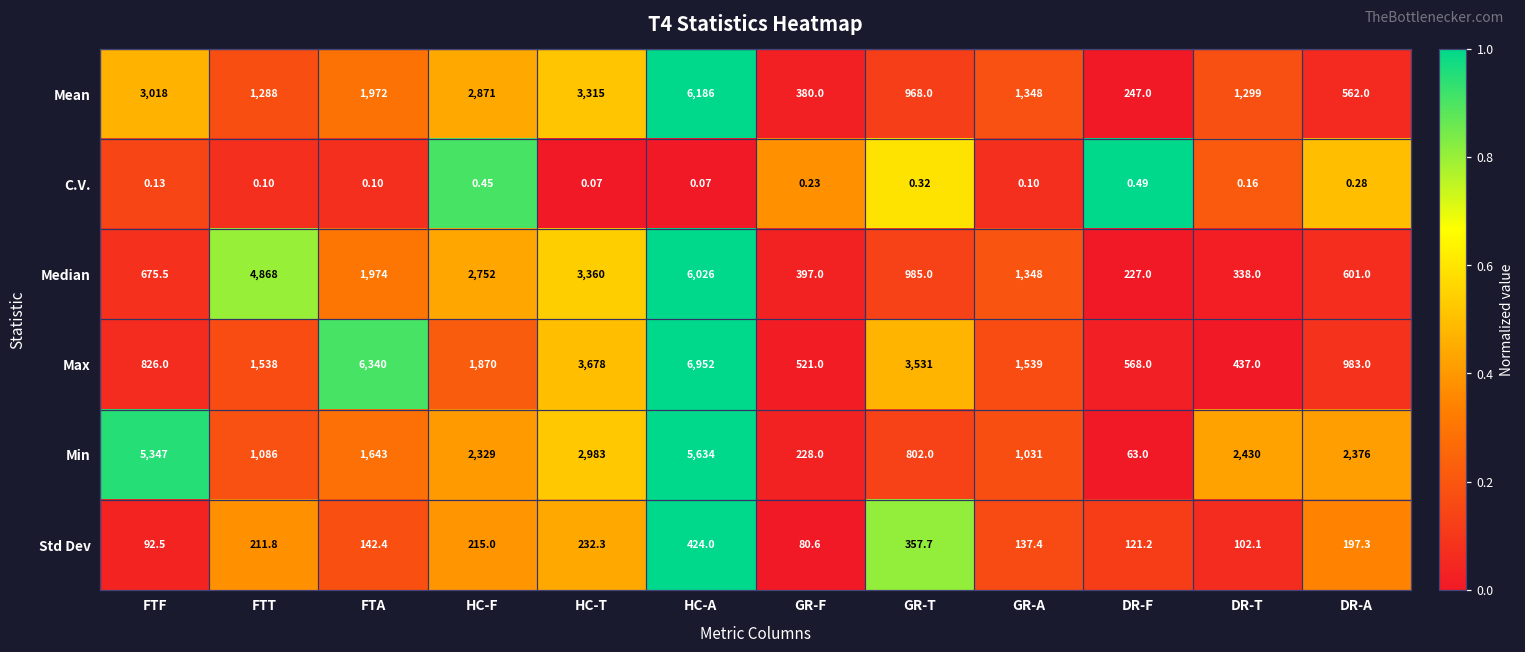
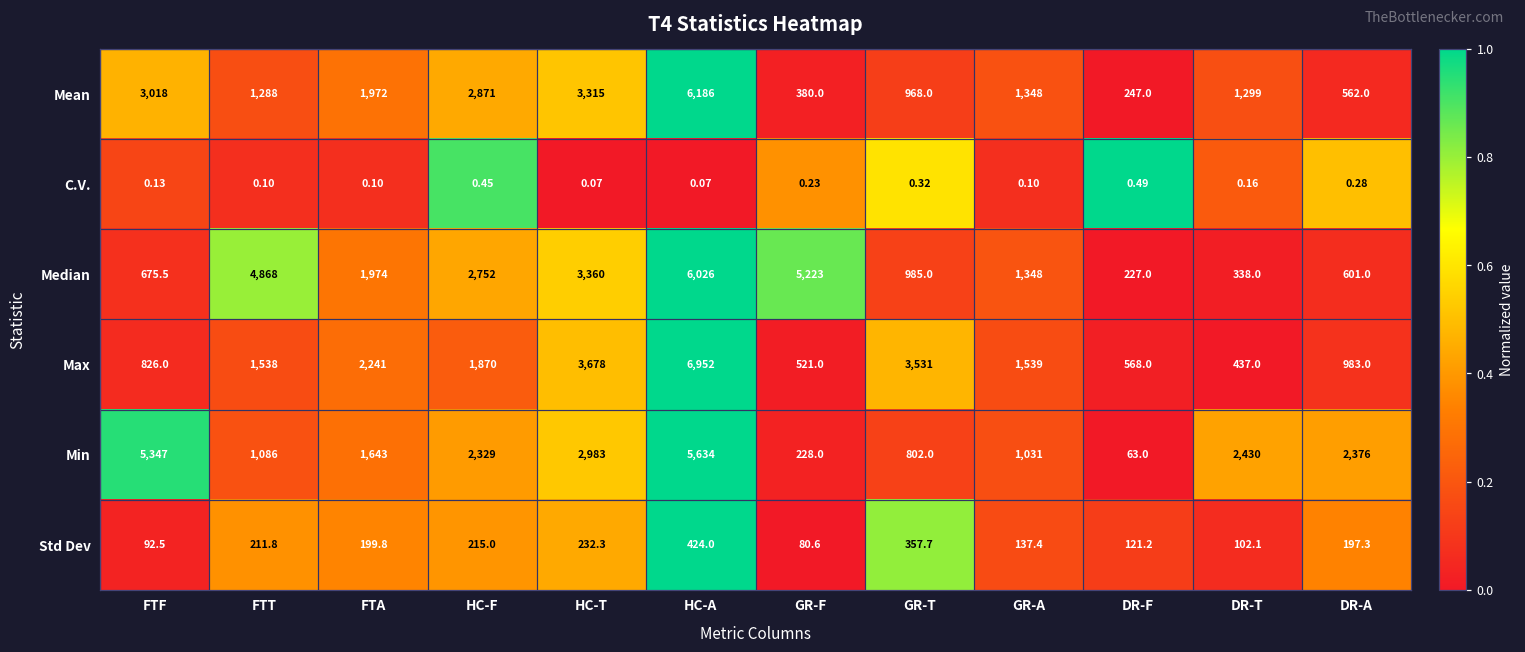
  {
    "Mean": {
      "FTF": "3,018",
      "FTT": "1,288",
      "FTA": "1,972",
      "HC-F": "2,871",
      "HC-T": "3,315",
      "HC-A": "6,186",
      "GR-F": "380.0",
      "GR-T": "968.0",
      "GR-A": "1,348",
      "DR-F": "247.0",
      "DR-T": "1,299",
      "DR-A": "562.0"
    },
    "C.V.": {
      "FTF": "0.13",
      "FTT": "0.10",
      "FTA": "0.10",
      "HC-F": "0.45",
      "HC-T": "0.07",
      "HC-A": "0.07",
      "GR-F": "0.23",
      "GR-T": "0.32",
      "GR-A": "0.10",
      "DR-F": "0.49",
      "DR-T": "0.16",
      "DR-A": "0.28"
    },
    "Median": {
      "FTF": "675.5",
      "FTT": "4,868",
      "FTA": "1,974",
      "HC-F": "2,752",
      "HC-T": "3,360",
      "HC-A": "6,026",
-     "GR-F": "397.0",
+     "GR-F": "5,223",
      "GR-T": "985.0",
      "GR-A": "1,348",
      "DR-F": "227.0",
      "DR-T": "338.0",
      "DR-A": "601.0"
    },
    "Max": {
      "FTF": "826.0",
      "FTT": "1,538",
-     "FTA": "6,340",
+     "FTA": "2,241",
      "HC-F": "1,870",
      "HC-T": "3,678",
      "HC-A": "6,952",
      "GR-F": "521.0",
      "GR-T": "3,531",
      "GR-A": "1,539",
      "DR-F": "568.0",
      "DR-T": "437.0",
      "DR-A": "983.0"
    },
    "Min": {
      "FTF": "5,347",
      "FTT": "1,086",
      "FTA": "1,643",
      "HC-F": "2,329",
      "HC-T": "2,983",
      "HC-A": "5,634",
      "GR-F": "228.0",
      "GR-T": "802.0",
      "GR-A": "1,031",
      "DR-F": "63.0",
      "DR-T": "2,430",
      "DR-A": "2,376"
    },
    "Std Dev": {
      "FTF": "92.5",
      "FTT": "211.8",
-     "FTA": "142.4",
+     "FTA": "199.8",
      "HC-F": "215.0",
      "HC-T": "232.3",
      "HC-A": "424.0",
      "GR-F": "80.6",
      "GR-T": "357.7",
      "GR-A": "137.4",
      "DR-F": "121.2",
      "DR-T": "102.1",
      "DR-A": "197.3"
    }
  }
